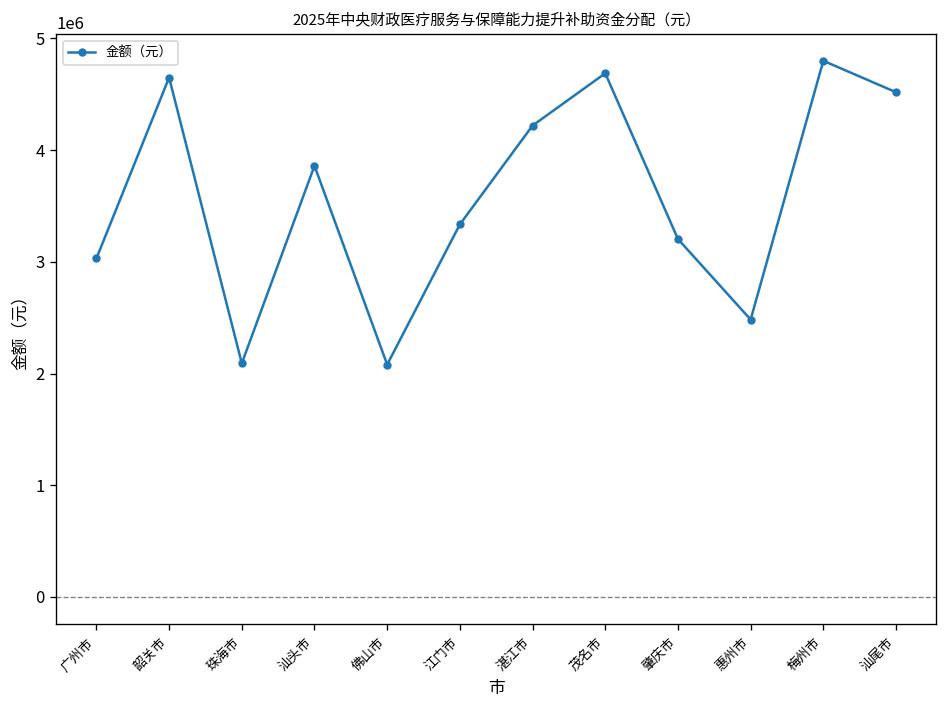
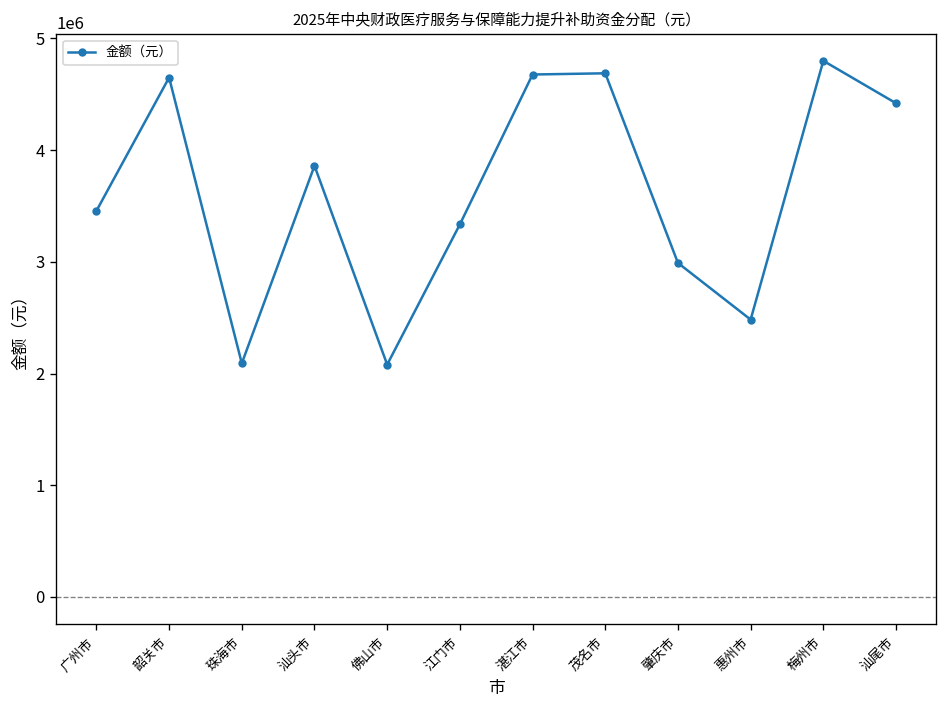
  {
-   "广州市": 3000000,
+   "广州市": 3500000,
    "韶关市": 4700000,
    "珠海市": 2100000,
    "汕头市": 3900000,
    "佛山市": 2100000,
    "江门市": 3300000,
-   "湛江市": 4200000,
+   "湛江市": 4700000,
    "茂名市": 4700000,
-   "肇庆市": 3200000,
+   "肇庆市": 3000000,
    "惠州市": 2500000,
    "梅州市": 4800000,
-   "汕尾市": 4500000
+   "汕尾市": 4400000
  }
